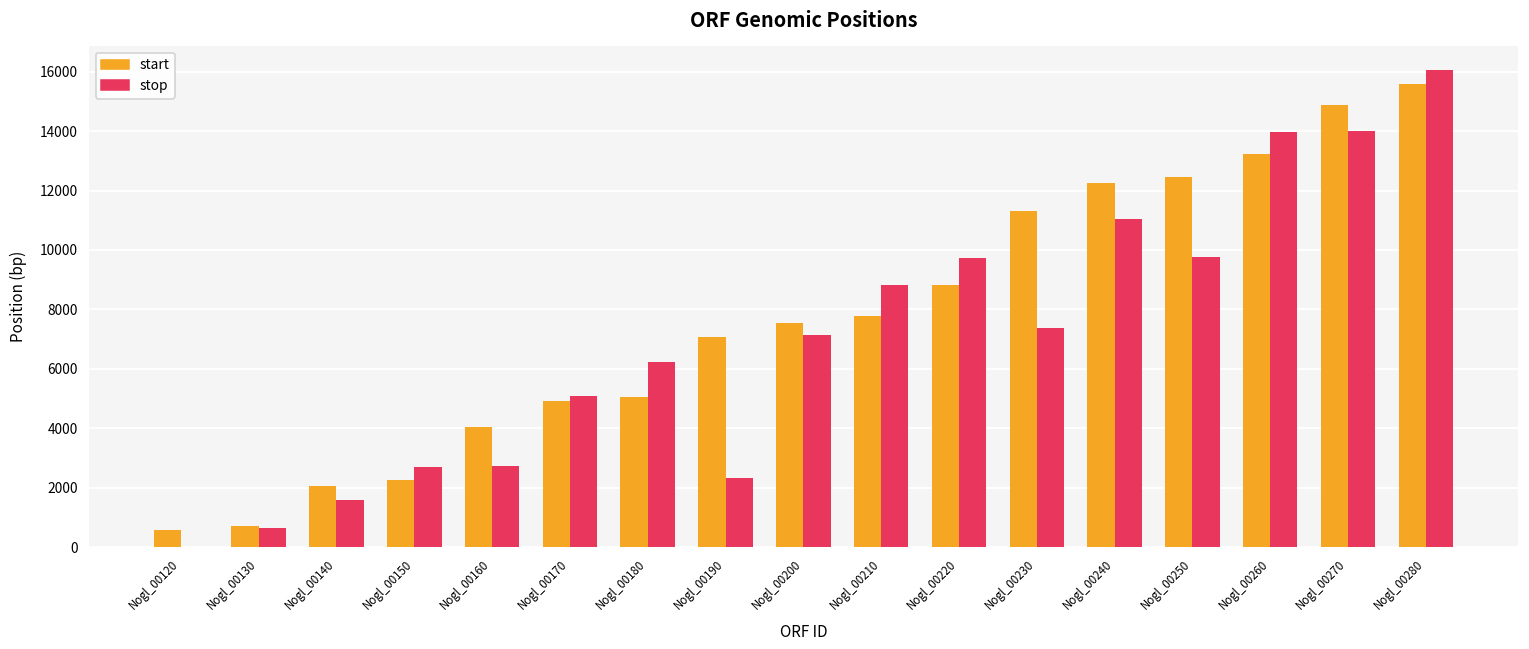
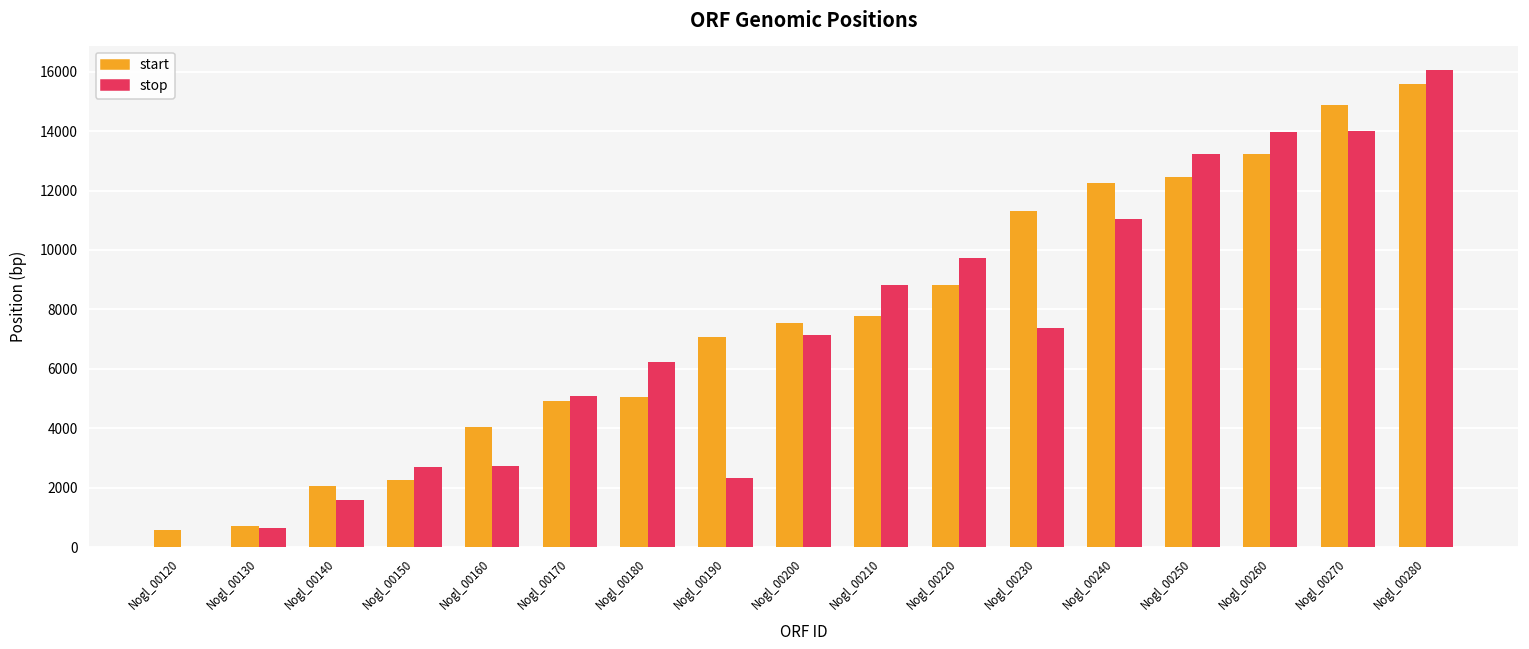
  {
    "start": {
      "Nogl_00120": 600,
      "Nogl_00130": 700,
      "Nogl_00140": 2000,
      "Nogl_00150": 2300,
      "Nogl_00160": 4000,
      "Nogl_00170": 4900,
      "Nogl_00180": 5100,
      "Nogl_00190": 7100,
      "Nogl_00200": 7600,
      "Nogl_00210": 7800,
      "Nogl_00220": 8800,
      "Nogl_00230": 11300,
      "Nogl_00240": 12300,
      "Nogl_00250": 12500,
      "Nogl_00260": 13200,
      "Nogl_00270": 14900,
      "Nogl_00280": 15600
    },
    "stop": {
      "Nogl_00130": 600,
      "Nogl_00140": 1600,
      "Nogl_00150": 2700,
      "Nogl_00160": 2700,
      "Nogl_00170": 5100,
      "Nogl_00180": 6200,
      "Nogl_00190": 2300,
      "Nogl_00200": 7100,
      "Nogl_00210": 8800,
      "Nogl_00220": 9700,
      "Nogl_00230": 7400,
      "Nogl_00240": 11000,
-     "Nogl_00250": 9800,
+     "Nogl_00250": 13200,
      "Nogl_00260": 14000,
      "Nogl_00270": 14000,
      "Nogl_00280": 16100
    }
  }
